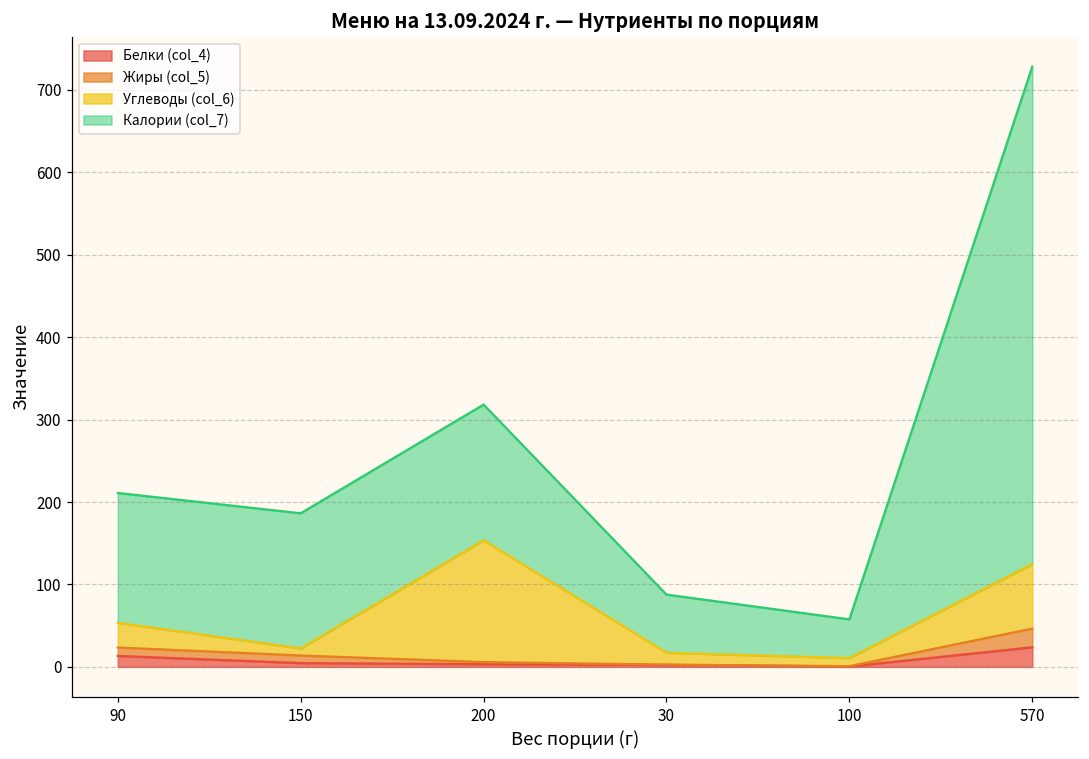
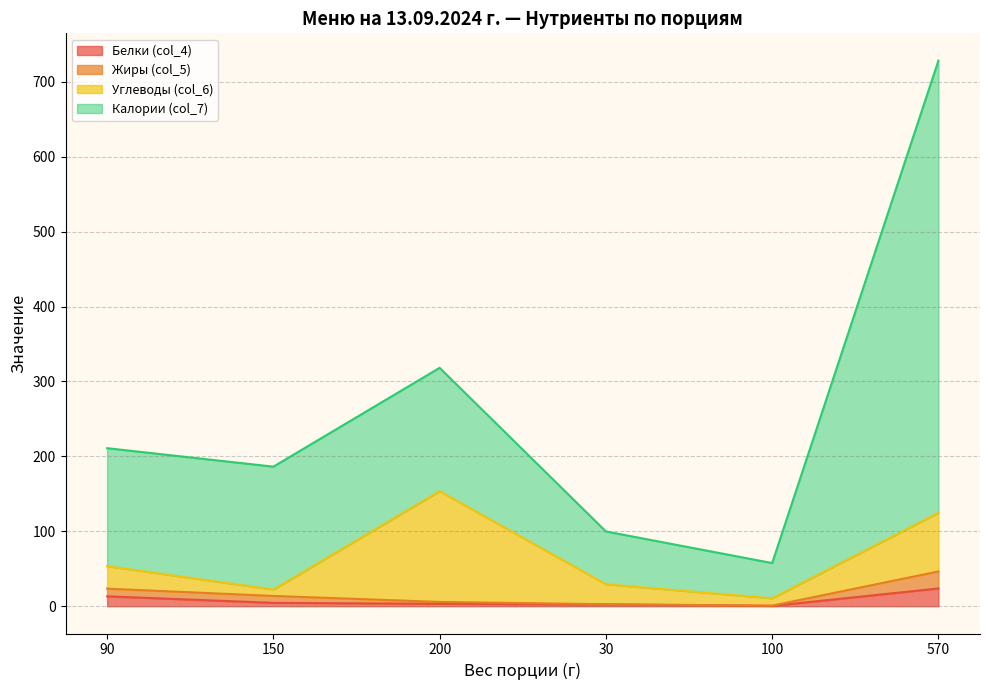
  {
    "Углеводы (col_6)": {
      "90": 30,
      "150": 10,
      "200": 150,
-     "30": 10,
+     "30": 30,
      "100": 10,
      "570": 80
    },
    "Калории (col_7)": {
      "90": 160,
      "150": 160,
      "200": 160,
      "30": 70,
      "100": 50,
      "570": 600
    }
  }
